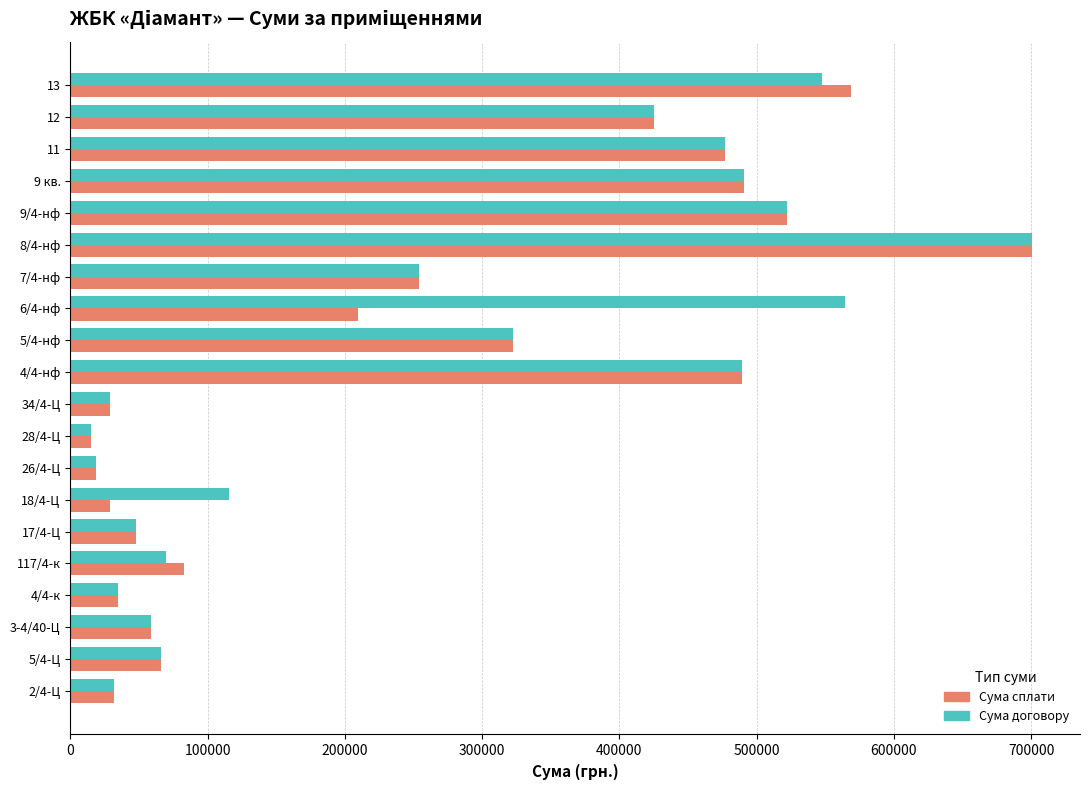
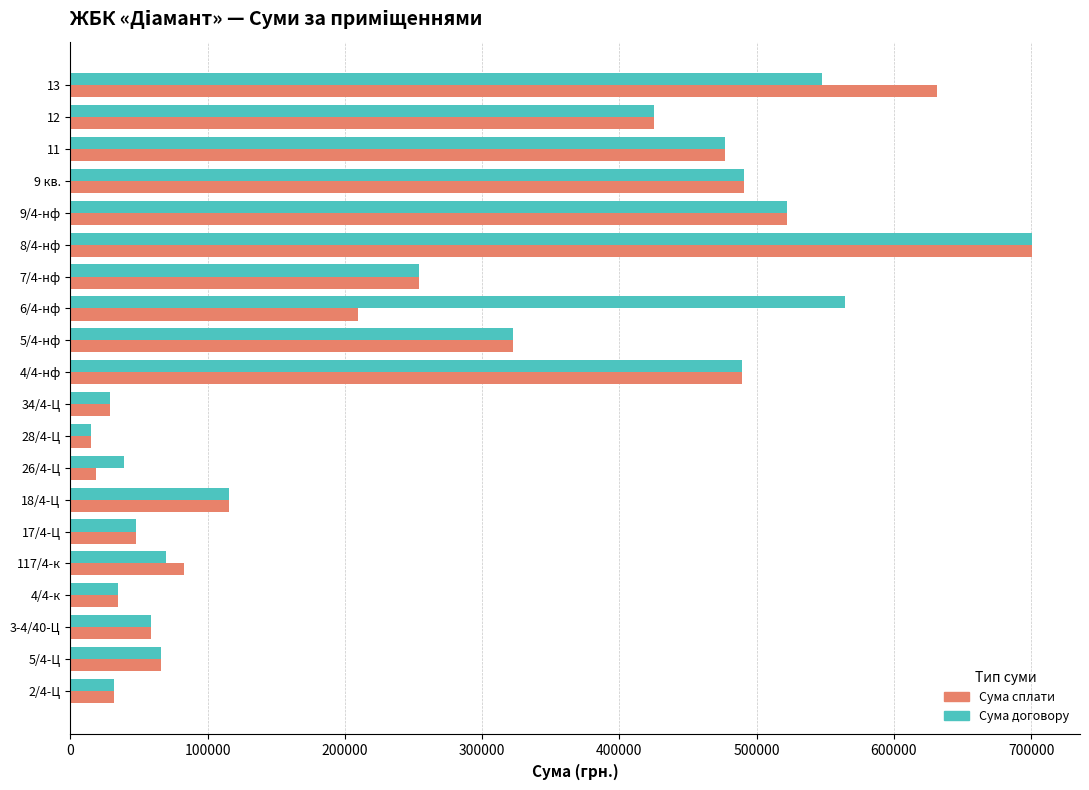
  {
    "Сума договору": {
      "13": 547000,
      "12": 425000,
      "11": 477000,
      "9 кв.": 491000,
      "9/4-нф": 522000,
      "8/4-нф": 701000,
      "7/4-нф": 254000,
      "6/4-нф": 565000,
      "5/4-нф": 322000,
      "4/4-нф": 490000,
      "34/4-Ц": 29000,
      "28/4-Ц": 15000,
-     "26/4-Ц": 19000,
+     "26/4-Ц": 39000,
      "18/4-Ц": 116000,
      "17/4-Ц": 48000,
      "117/4-к": 70000,
      "4/4-к": 34000,
      "3-4/40-Ц": 59000,
      "5/4-Ц": 66000,
      "2/4-Ц": 32000
    },
    "Сума сплати": {
-     "13": 569000,
+     "13": 631000,
      "12": 425000,
      "11": 477000,
      "9 кв.": 491000,
      "9/4-нф": 522000,
      "8/4-нф": 701000,
      "7/4-нф": 254000,
      "6/4-нф": 209000,
      "5/4-нф": 322000,
      "4/4-нф": 490000,
      "34/4-Ц": 29000,
      "28/4-Ц": 15000,
      "26/4-Ц": 19000,
-     "18/4-Ц": 29000,
+     "18/4-Ц": 116000,
      "17/4-Ц": 48000,
      "117/4-к": 83000,
      "4/4-к": 34000,
      "3-4/40-Ц": 59000,
      "5/4-Ц": 66000,
      "2/4-Ц": 32000
    }
  }
